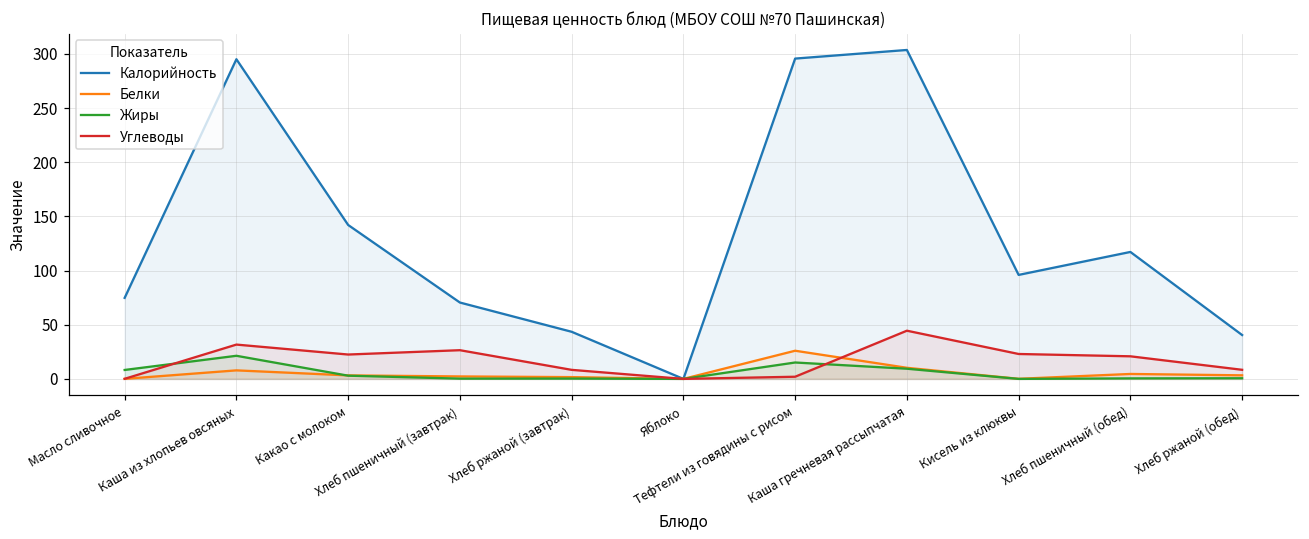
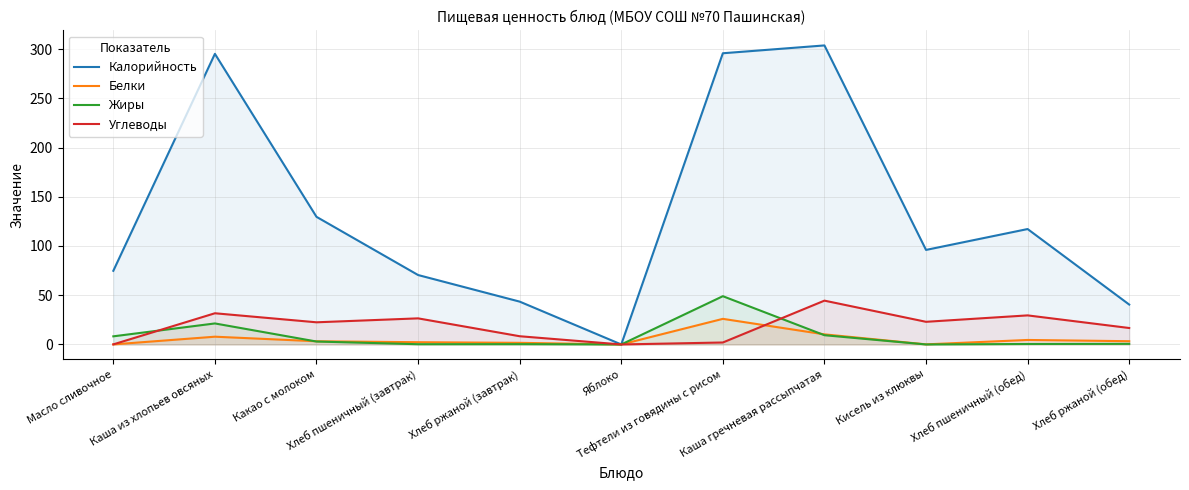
  {
    "Калорийность": {
      "Масло сливочное": 70,
      "Каша из хлопьев овсяных": 300,
-     "Какао с молоком": 140,
+     "Какао с молоком": 130,
      "Хлеб пшеничный (завтрак)": 70,
      "Хлеб ржаной (завтрак)": 40,
      "Тефтели из говядины с рисом": 300,
      "Каша гречневая рассыпчатая": 300,
      "Кисель из клюквы": 100,
      "Хлеб пшеничный (обед)": 120,
      "Хлеб ржаной (обед)": 40
    },
    "Белки": {
      "Каша из хлопьев овсяных": 10,
      "Тефтели из говядины с рисом": 30,
      "Хлеб пшеничный (обед)": 0,
      "Хлеб ржаной (обед)": 0
    },
    "Жиры": {
      "Масло сливочное": 10,
      "Каша из хлопьев овсяных": 20,
-     "Тефтели из говядины с рисом": 20,
+     "Тефтели из говядины с рисом": 50,
      "Хлеб пшеничный (обед)": 0,
      "Хлеб ржаной (обед)": 0
    },
    "Углеводы": {
      "Каша из хлопьев овсяных": 30,
      "Какао с молоком": 20,
      "Хлеб пшеничный (завтрак)": 30,
      "Хлеб ржаной (завтрак)": 10,
      "Тефтели из говядины с рисом": 0,
      "Каша гречневая рассыпчатая": 40,
      "Кисель из клюквы": 20,
-     "Хлеб пшеничный (обед)": 20,
-     "Хлеб ржаной (обед)": 10
+     "Хлеб пшеничный (обед)": 30,
+     "Хлеб ржаной (обед)": 20
    }
  }
